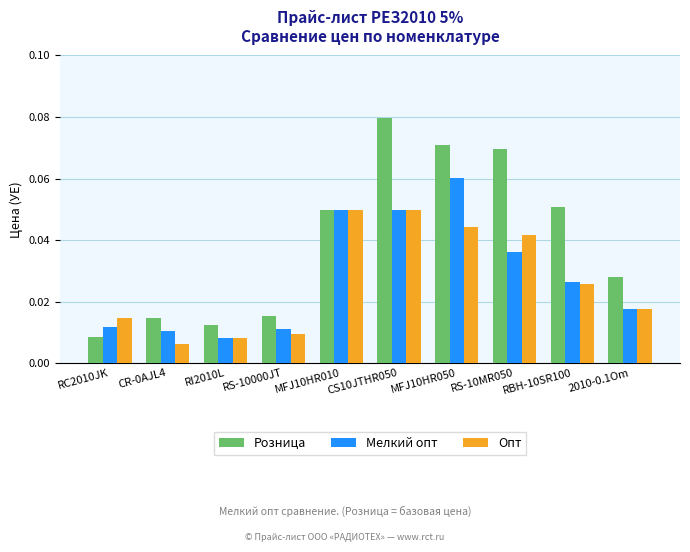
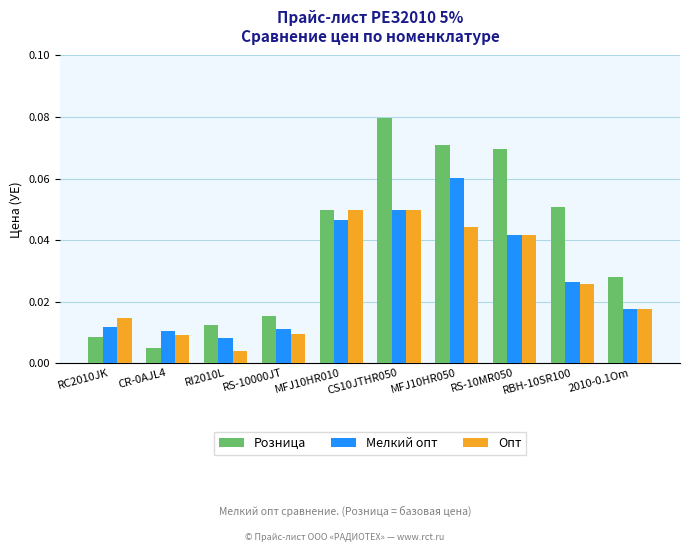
  {
    "Розница": {
      "RC2010JK": 0.009,
-     "CR-0AJL4": 0.015,
+     "CR-0AJL4": 0.005,
      "RI2010L": 0.012,
      "RS-10000JT": 0.015,
      "MFJ10HR010": 0.050,
      "CS10JTHR050": 0.080,
      "MFJ10HR050": 0.071,
      "RS-10MR050": 0.070,
      "RBH-10SR100": 0.051,
      "2010-0.1Om": 0.028
    },
    "Мелкий опт": {
      "RC2010JK": 0.012,
      "CR-0AJL4": 0.011,
      "RI2010L": 0.008,
      "RS-10000JT": 0.011,
-     "MFJ10HR010": 0.050,
+     "MFJ10HR010": 0.047,
      "CS10JTHR050": 0.050,
      "MFJ10HR050": 0.060,
-     "RS-10MR050": 0.036,
+     "RS-10MR050": 0.041,
      "RBH-10SR100": 0.026,
      "2010-0.1Om": 0.018
    },
    "Опт": {
      "RC2010JK": 0.015,
-     "CR-0AJL4": 0.006,
-     "RI2010L": 0.008,
+     "CR-0AJL4": 0.009,
+     "RI2010L": 0.004,
      "RS-10000JT": 0.010,
      "MFJ10HR010": 0.050,
      "CS10JTHR050": 0.050,
      "MFJ10HR050": 0.044,
      "RS-10MR050": 0.041,
      "RBH-10SR100": 0.026,
      "2010-0.1Om": 0.018
    }
  }
